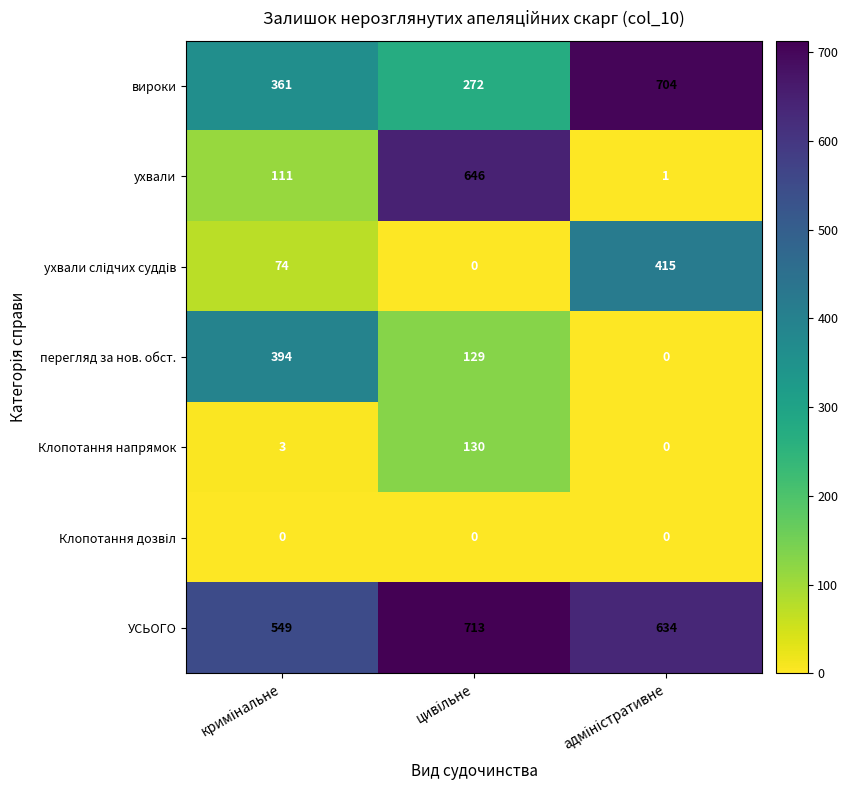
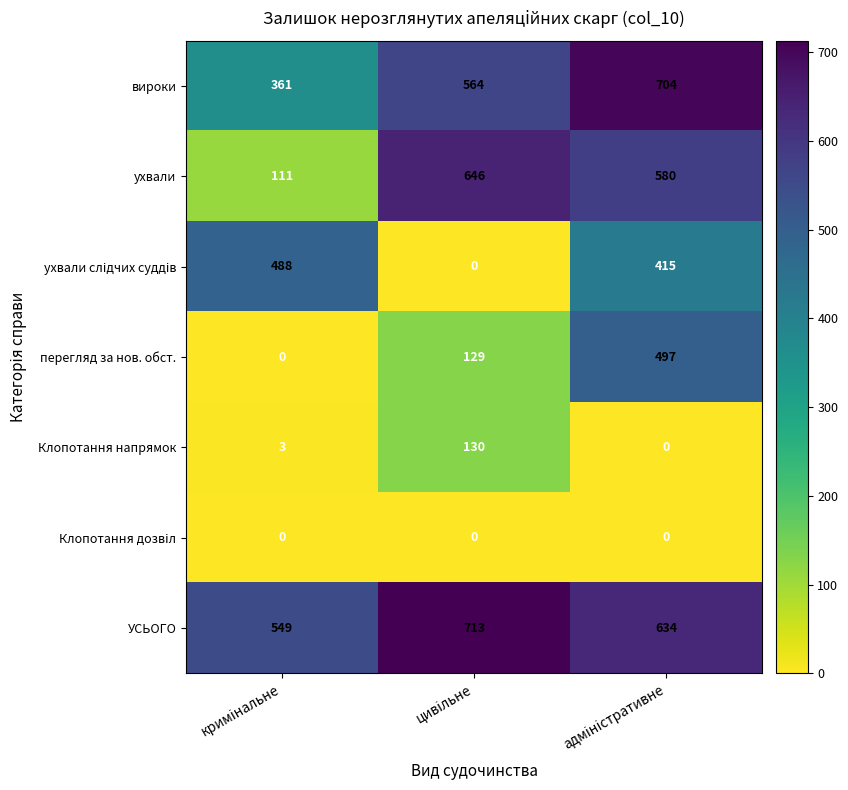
  {
    "вироки": {
      "кримінальне": 361,
-     "цивільне": 272,
+     "цивільне": 564,
      "адміністративне": 704
    },
    "ухвали": {
      "кримінальне": 111,
      "цивільне": 646,
-     "адміністративне": 1
+     "адміністративне": 580
    },
    "ухвали слідчих суддів": {
-     "кримінальне": 74,
+     "кримінальне": 488,
      "цивільне": 0,
      "адміністративне": 415
    },
    "перегляд за нов. обст.": {
-     "кримінальне": 394,
+     "кримінальне": 0,
      "цивільне": 129,
-     "адміністративне": 0
+     "адміністративне": 497
    },
    "Клопотання напрямок": {
      "кримінальне": 3,
      "цивільне": 130,
      "адміністративне": 0
    },
    "Клопотання дозвіл": {
      "кримінальне": 0,
      "цивільне": 0,
      "адміністративне": 0
    },
    "УСЬОГО": {
      "кримінальне": 549,
      "цивільне": 713,
      "адміністративне": 634
    }
  }
